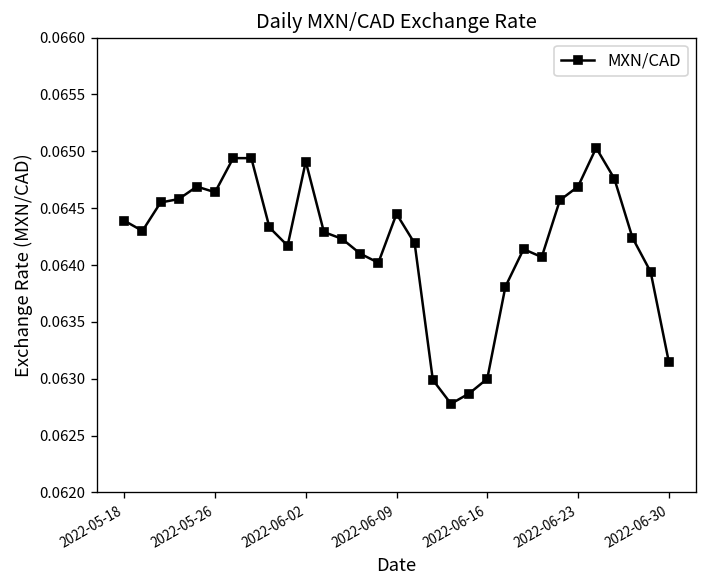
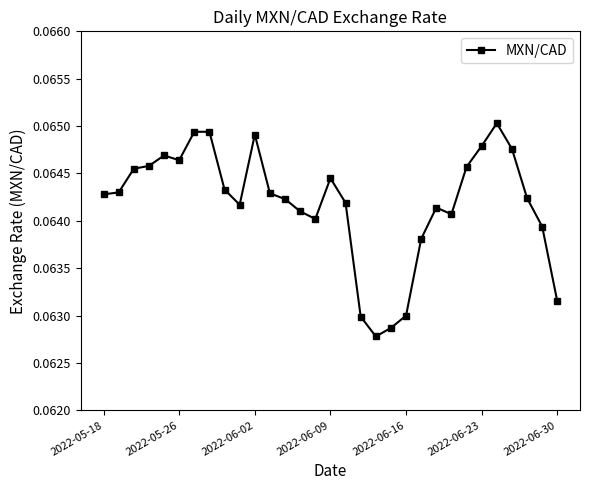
  {
-   "2022-05-18": 0.0644,
+   "2022-05-18": 0.0643,
    "2022-05-26": 0.0646,
    "2022-06-02": 0.0649,
    "2022-06-09": 0.0645,
    "2022-06-16": 0.0630,
-   "2022-06-23": 0.0647,
+   "2022-06-23": 0.0648,
    "2022-06-30": 0.0632
  }
